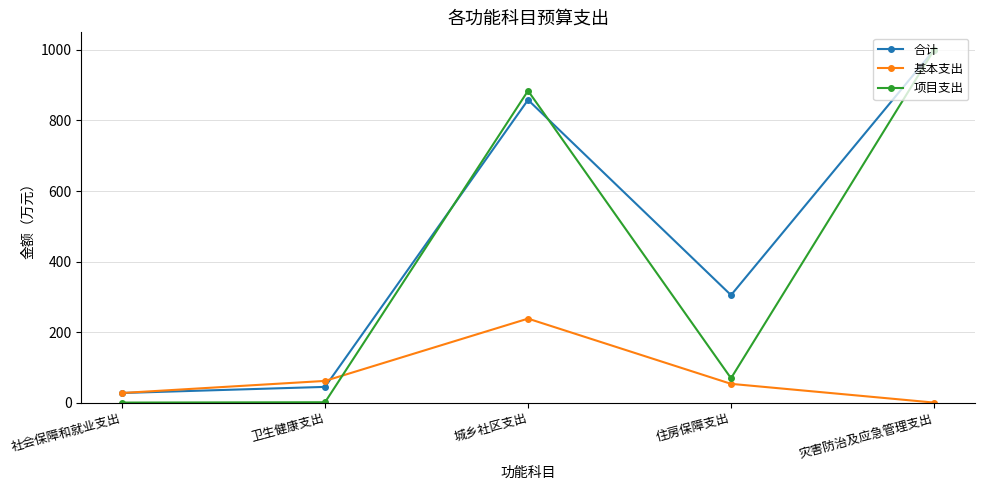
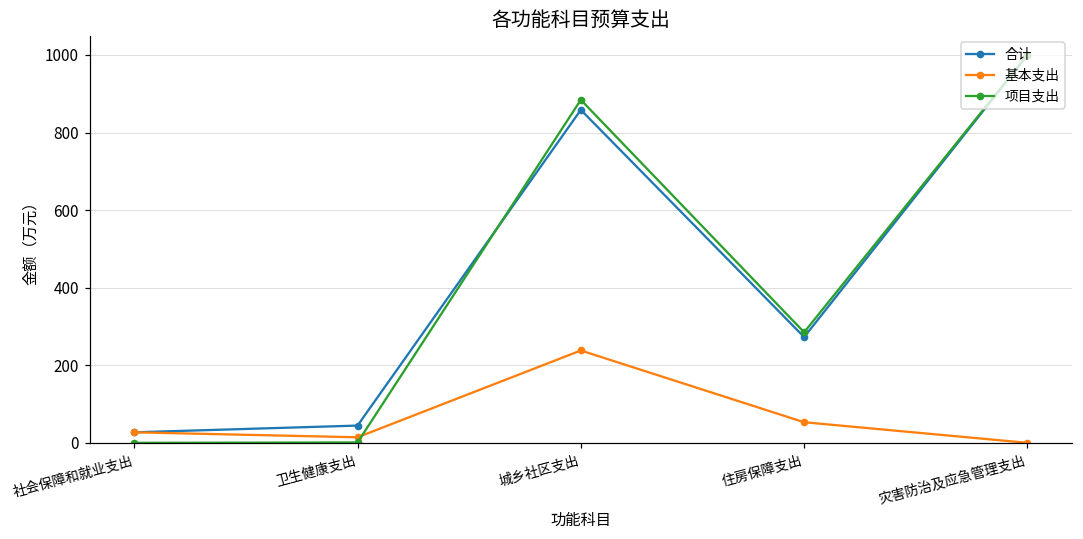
  {
    "合计": {
      "卫生健康支出": 40,
      "城乡社区支出": 860,
-     "住房保障支出": 300
+     "住房保障支出": 270
    },
    "基本支出": {
-     "卫生健康支出": 60,
+     "卫生健康支出": 10,
      "城乡社区支出": 240,
      "住房保障支出": 50,
      "灾害防治及应急管理支出": 0
    },
    "项目支出": {
      "社会保障和就业支出": 0,
      "卫生健康支出": 0,
      "城乡社区支出": 880,
-     "住房保障支出": 70
+     "住房保障支出": 290
    }
  }
